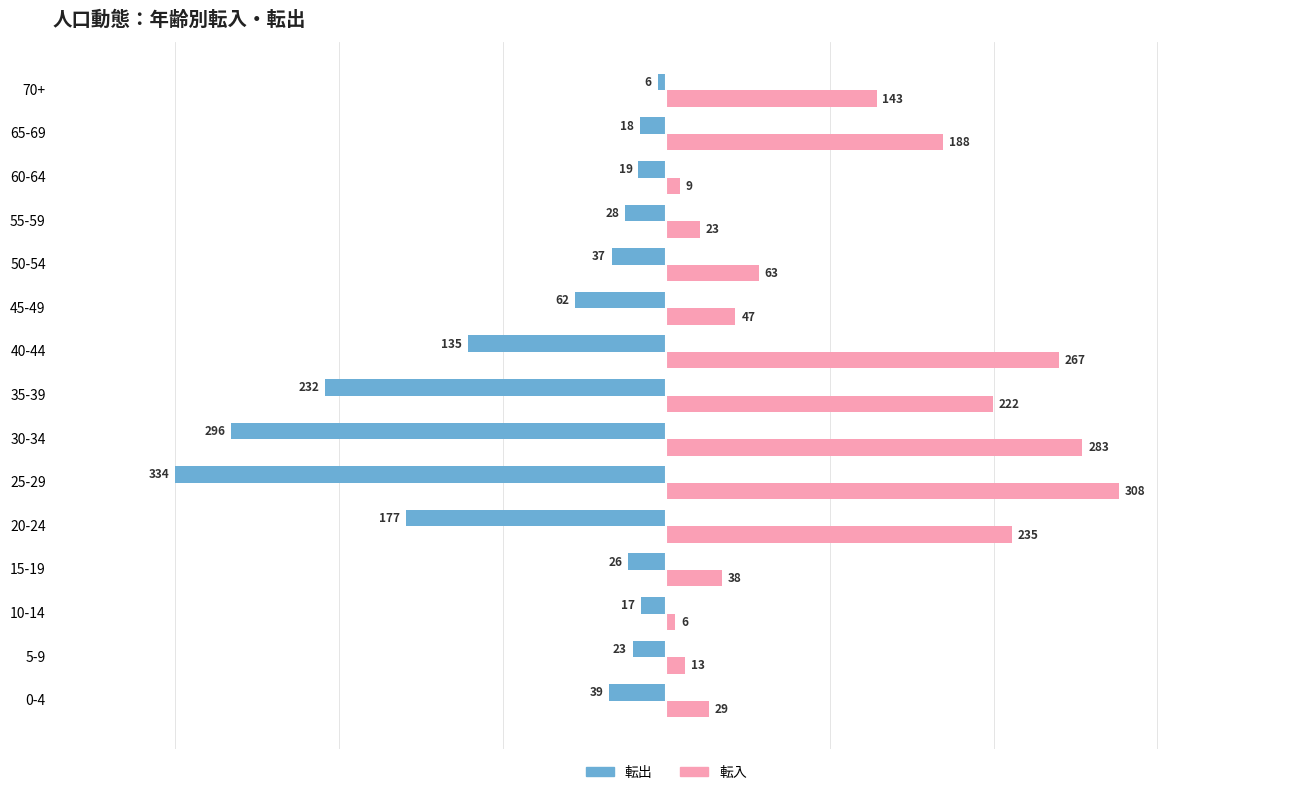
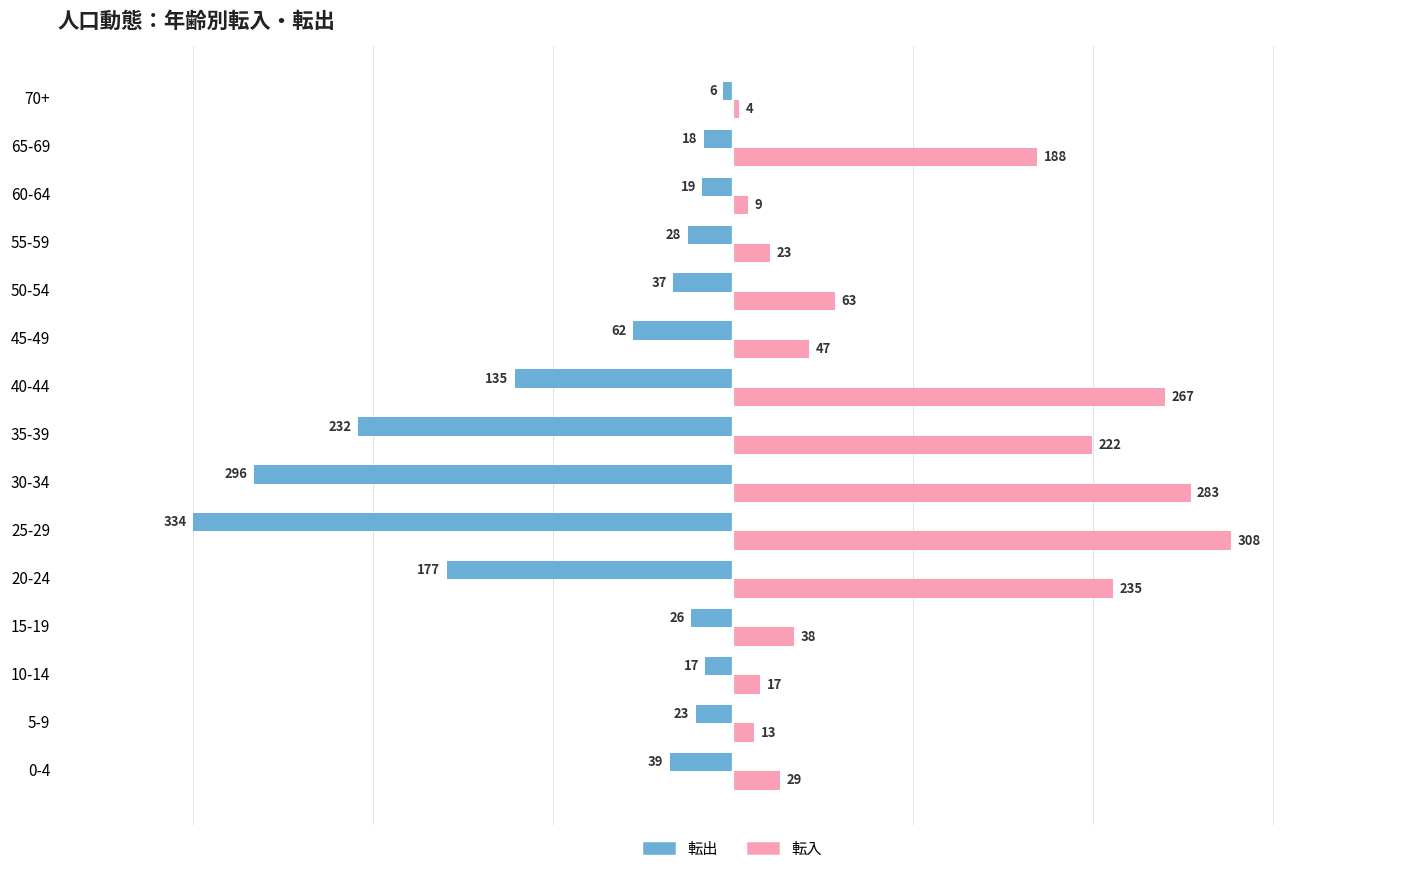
  {
    "転入": {
-     "70+": 143,
+     "70+": 4,
      "65-69": 188,
      "60-64": 9,
      "55-59": 23,
      "50-54": 63,
      "45-49": 47,
      "40-44": 267,
      "35-39": 222,
      "30-34": 283,
      "25-29": 308,
      "20-24": 235,
      "15-19": 38,
-     "10-14": 6,
+     "10-14": 17,
      "5-9": 13,
      "0-4": 29
    }
  }
